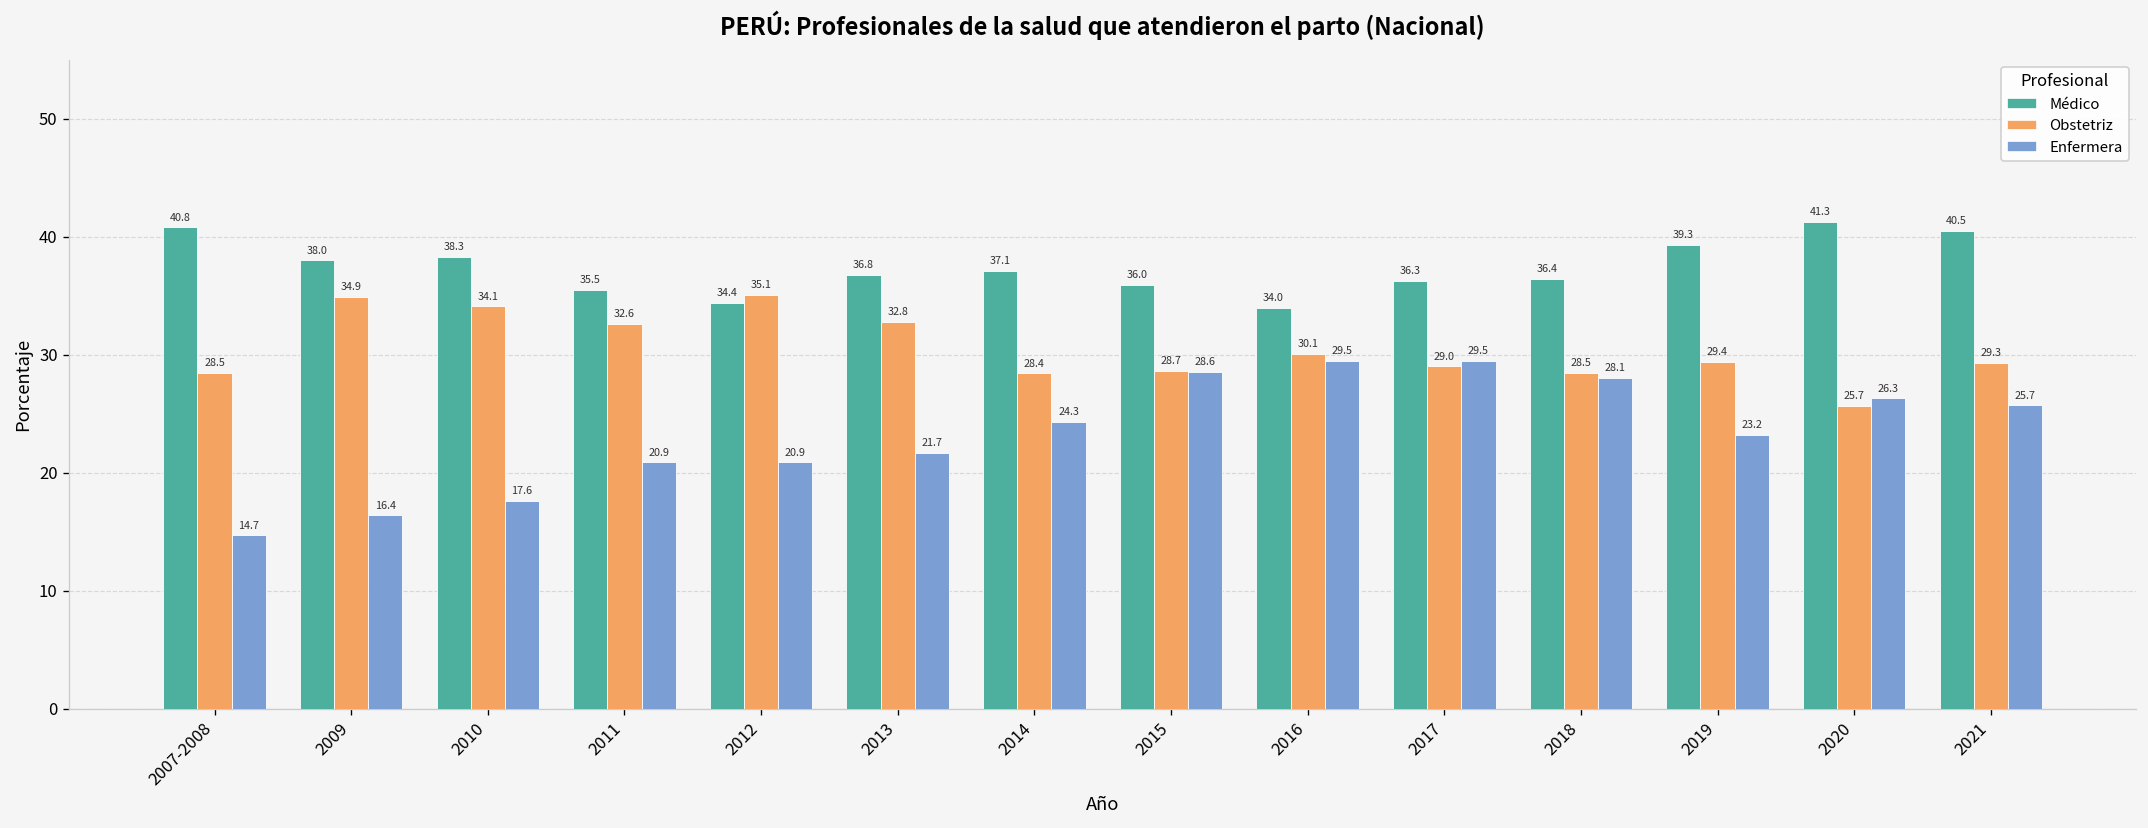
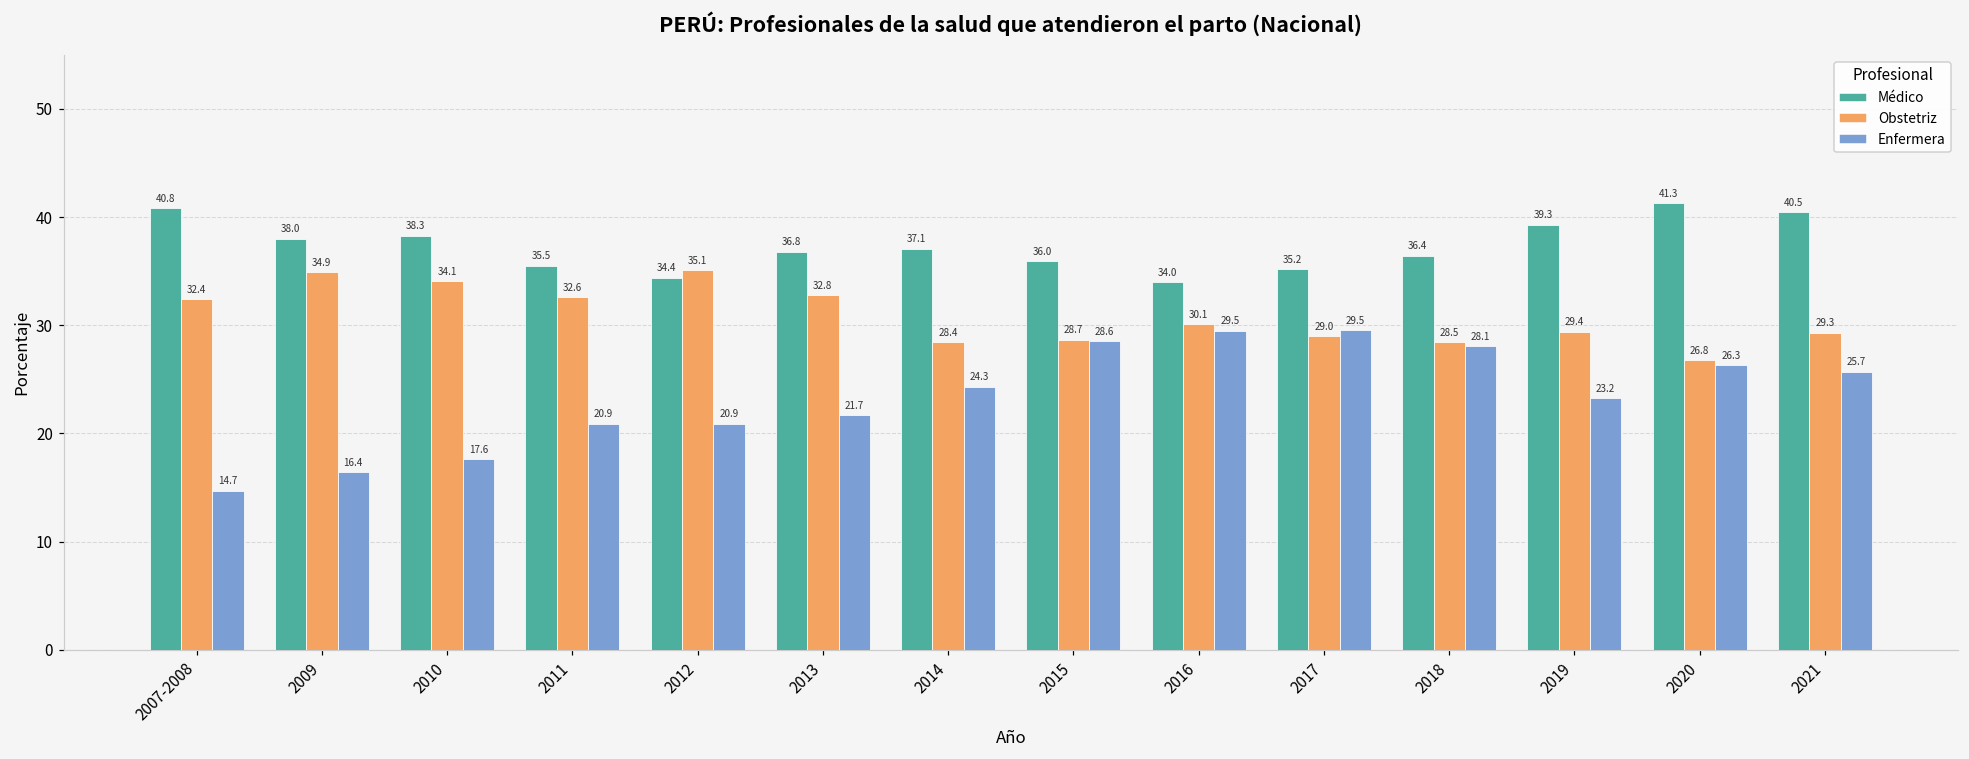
  {
    "Médico": {
      "2007-2008": 40.8,
      "2009": 38.0,
      "2010": 38.3,
      "2011": 35.5,
      "2012": 34.4,
      "2013": 36.8,
      "2014": 37.1,
      "2015": 36.0,
      "2016": 34.0,
-     "2017": 36.3,
+     "2017": 35.2,
      "2018": 36.4,
      "2019": 39.3,
      "2020": 41.3,
      "2021": 40.5
    },
    "Obstetriz": {
-     "2007-2008": 28.5,
+     "2007-2008": 32.4,
      "2009": 34.9,
      "2010": 34.1,
      "2011": 32.6,
      "2012": 35.1,
      "2013": 32.8,
      "2014": 28.4,
      "2015": 28.7,
      "2016": 30.1,
      "2017": 29.0,
      "2018": 28.5,
      "2019": 29.4,
-     "2020": 25.7,
+     "2020": 26.8,
      "2021": 29.3
    },
    "Enfermera": {
      "2007-2008": 14.7,
      "2009": 16.4,
      "2010": 17.6,
      "2011": 20.9,
      "2012": 20.9,
      "2013": 21.7,
      "2014": 24.3,
      "2015": 28.6,
      "2016": 29.5,
      "2017": 29.5,
      "2018": 28.1,
      "2019": 23.2,
      "2020": 26.3,
      "2021": 25.7
    }
  }
